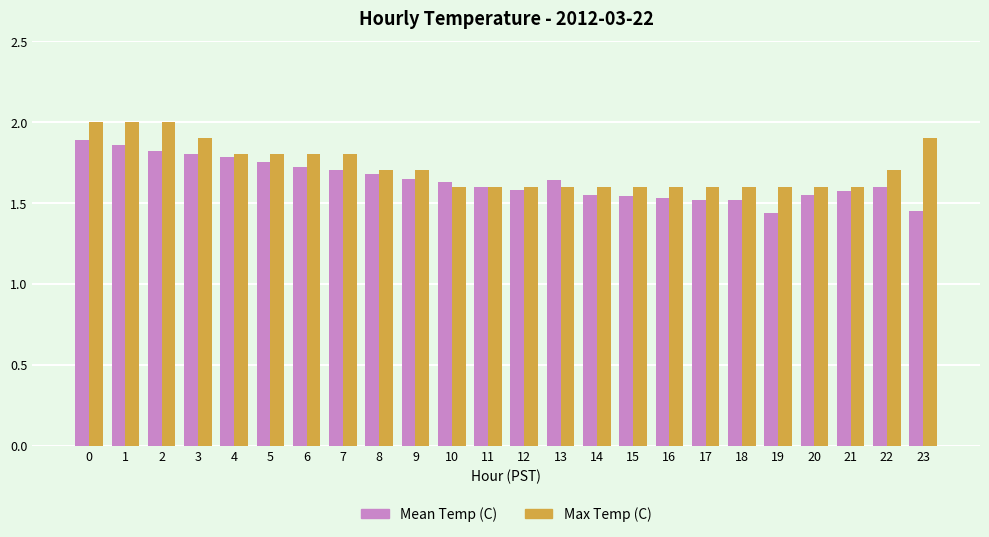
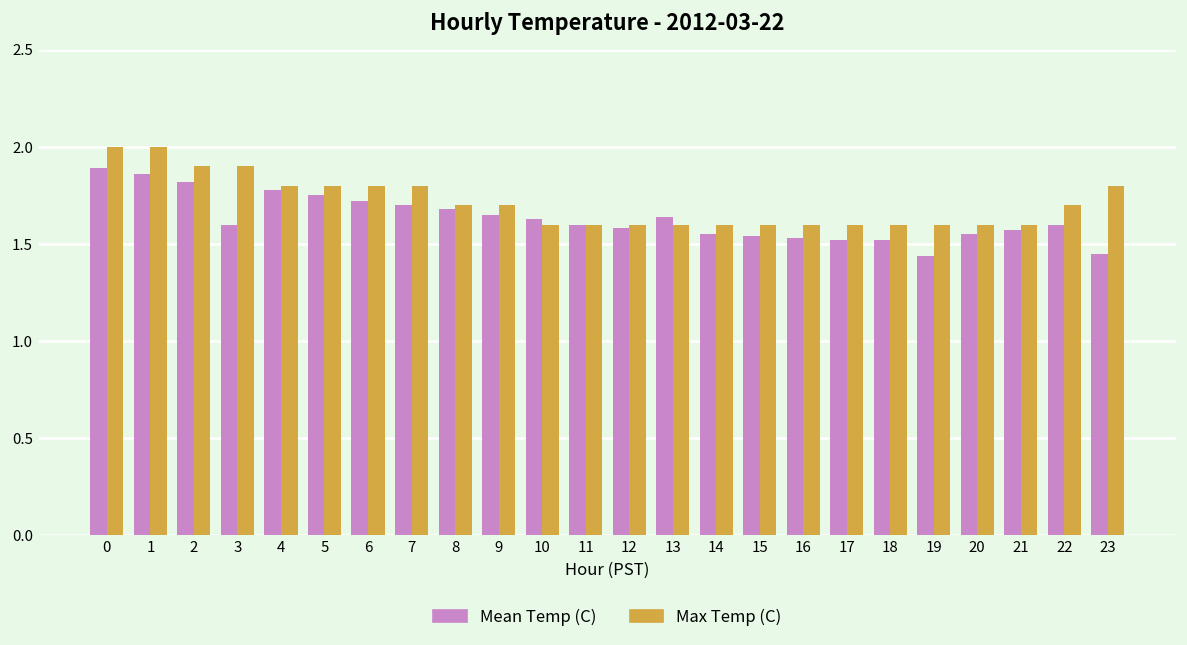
  {
    "Mean Temp (C)": {
      "0": 1.9,
      "1": 1.86,
      "2": 1.82,
-     "3": 1.8,
+     "3": 1.6,
      "4": 1.78,
      "5": 1.75,
      "6": 1.72,
      "7": 1.7,
      "8": 1.68,
      "9": 1.65,
      "10": 1.63,
      "11": 1.6,
      "12": 1.58,
      "13": 1.64,
      "14": 1.55,
      "15": 1.54,
      "16": 1.53,
      "17": 1.52,
      "18": 1.52,
      "19": 1.44,
      "20": 1.55,
      "21": 1.57,
      "22": 1.6,
      "23": 1.45
    },
    "Max Temp (C)": {
      "0": 2.0,
      "1": 2.0,
-     "2": 2.0,
+     "2": 1.9,
      "3": 1.9,
      "4": 1.8,
      "5": 1.8,
      "6": 1.8,
      "7": 1.8,
      "8": 1.7,
      "9": 1.7,
      "10": 1.6,
      "11": 1.6,
      "12": 1.6,
      "13": 1.6,
      "14": 1.6,
      "15": 1.6,
      "16": 1.6,
      "17": 1.6,
      "18": 1.6,
      "19": 1.6,
      "20": 1.6,
      "21": 1.6,
      "22": 1.7,
-     "23": 1.9
+     "23": 1.8
    }
  }
